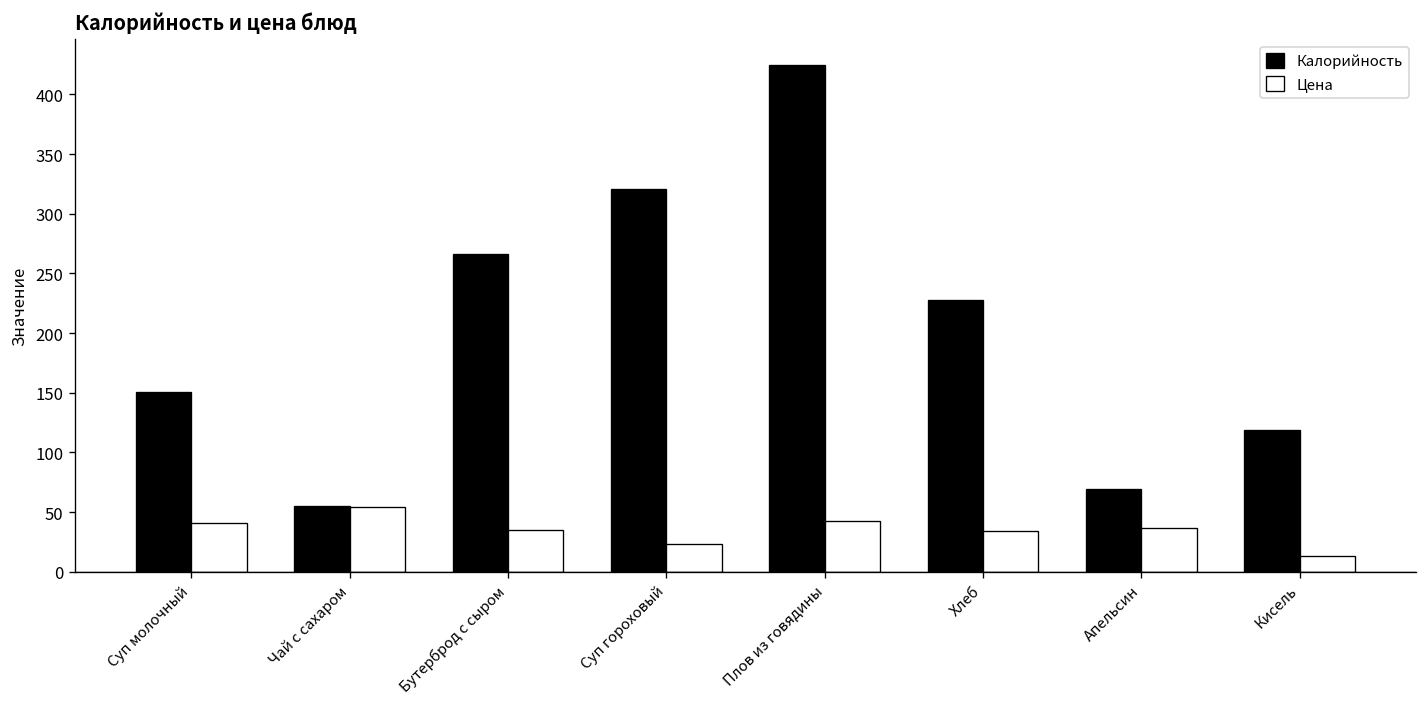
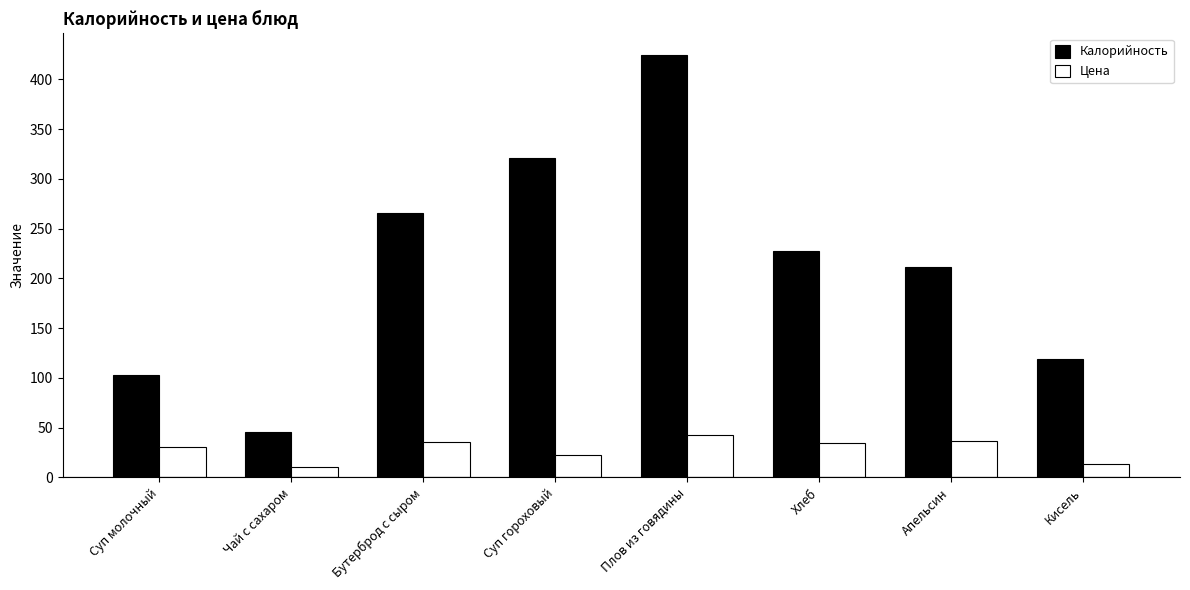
  {
    "Калорийность": {
-     "Суп молочный": 150,
-     "Чай с сахаром": 60,
+     "Суп молочный": 100,
+     "Чай с сахаром": 50,
      "Бутерброд с сыром": 270,
      "Суп гороховый": 320,
      "Плов из говядины": 430,
      "Хлеб": 230,
-     "Апельсин": 70,
+     "Апельсин": 210,
      "Кисель": 120
    },
    "Цена": {
-     "Суп молочный": 40,
-     "Чай с сахаром": 50,
+     "Суп молочный": 30,
+     "Чай с сахаром": 10,
      "Бутерброд с сыром": 40,
      "Суп гороховый": 20,
      "Плов из говядины": 40,
      "Хлеб": 30,
      "Апельсин": 40,
      "Кисель": 10
    }
  }
